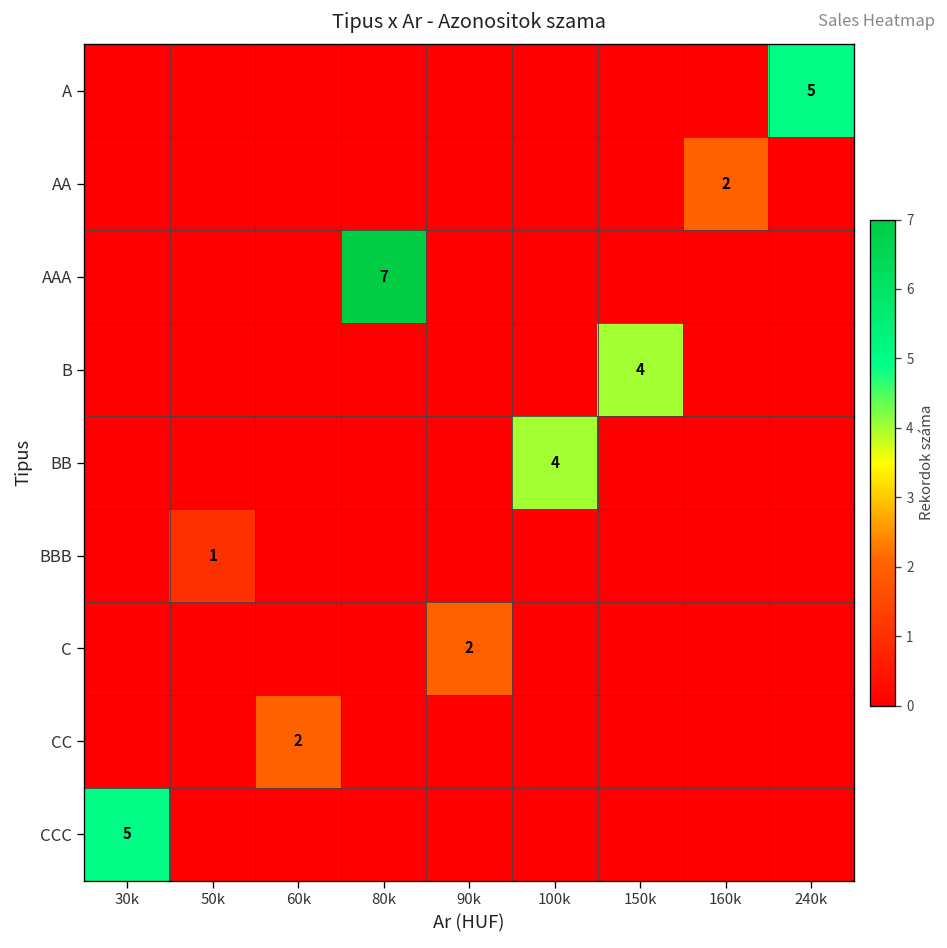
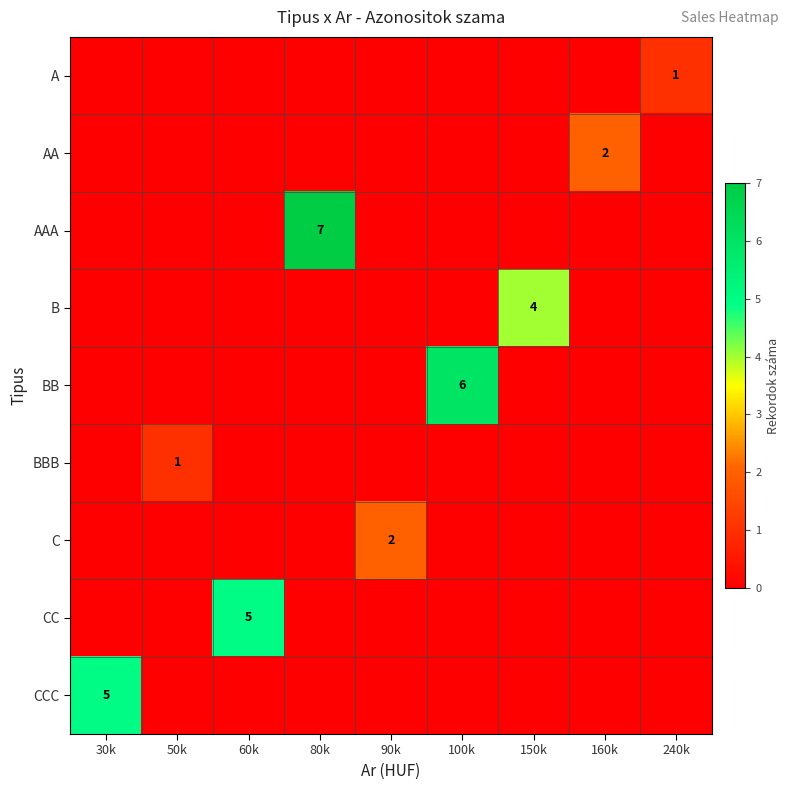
  {
    "A": {
-     "240k": 5
+     "240k": 1
    },
    "AA": {
      "160k": 2
    },
    "AAA": {
      "80k": 7
    },
    "B": {
      "150k": 4
    },
    "BB": {
-     "100k": 4
+     "100k": 6
    },
    "BBB": {
      "50k": 1
    },
    "C": {
      "90k": 2
    },
    "CC": {
-     "60k": 2
+     "60k": 5
    },
    "CCC": {
      "30k": 5
    }
  }
